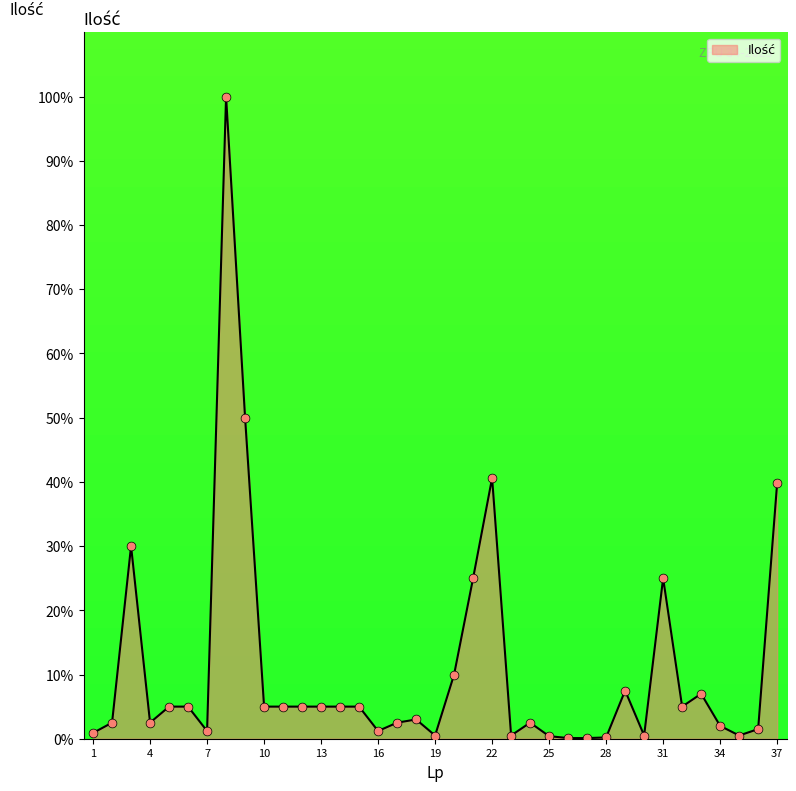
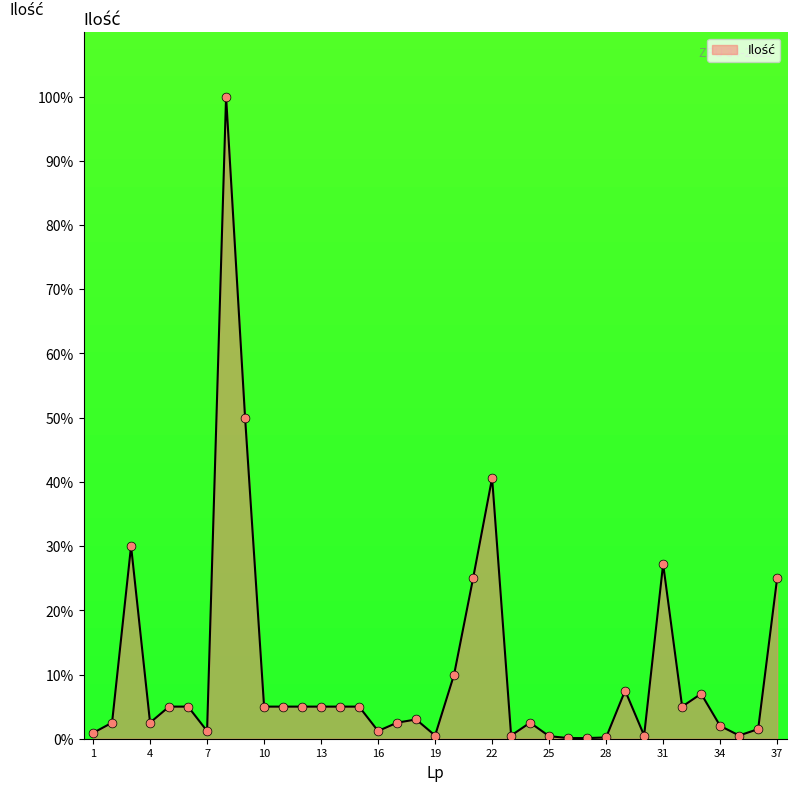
  {
    "1": "1%",
    "4": "3%",
    "7": "1%",
    "10": "5%",
    "13": "5%",
    "16": "1%",
    "19": "1%",
    "22": "41%",
    "25": "0%",
    "28": "0%",
-   "31": "25%",
+   "31": "27%",
    "34": "2%",
-   "37": "40%"
+   "37": "25%"
  }
